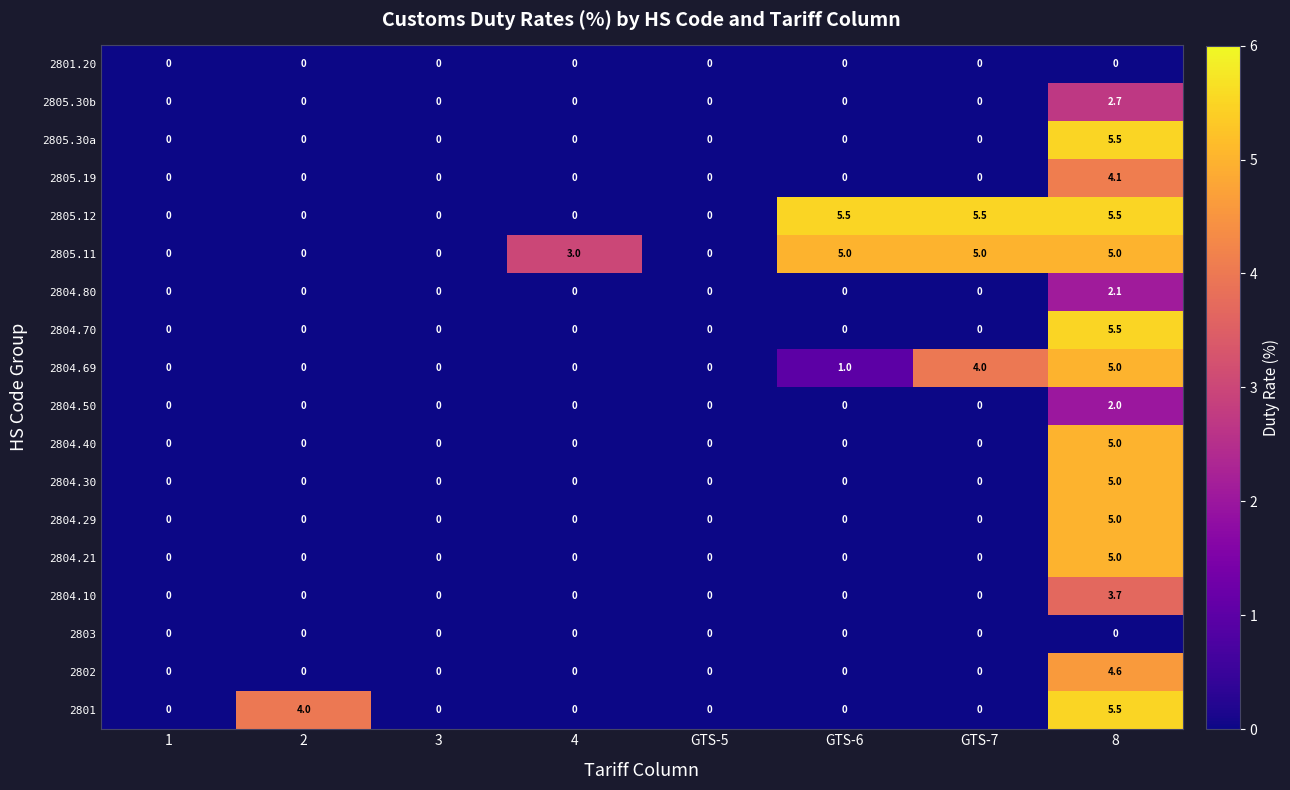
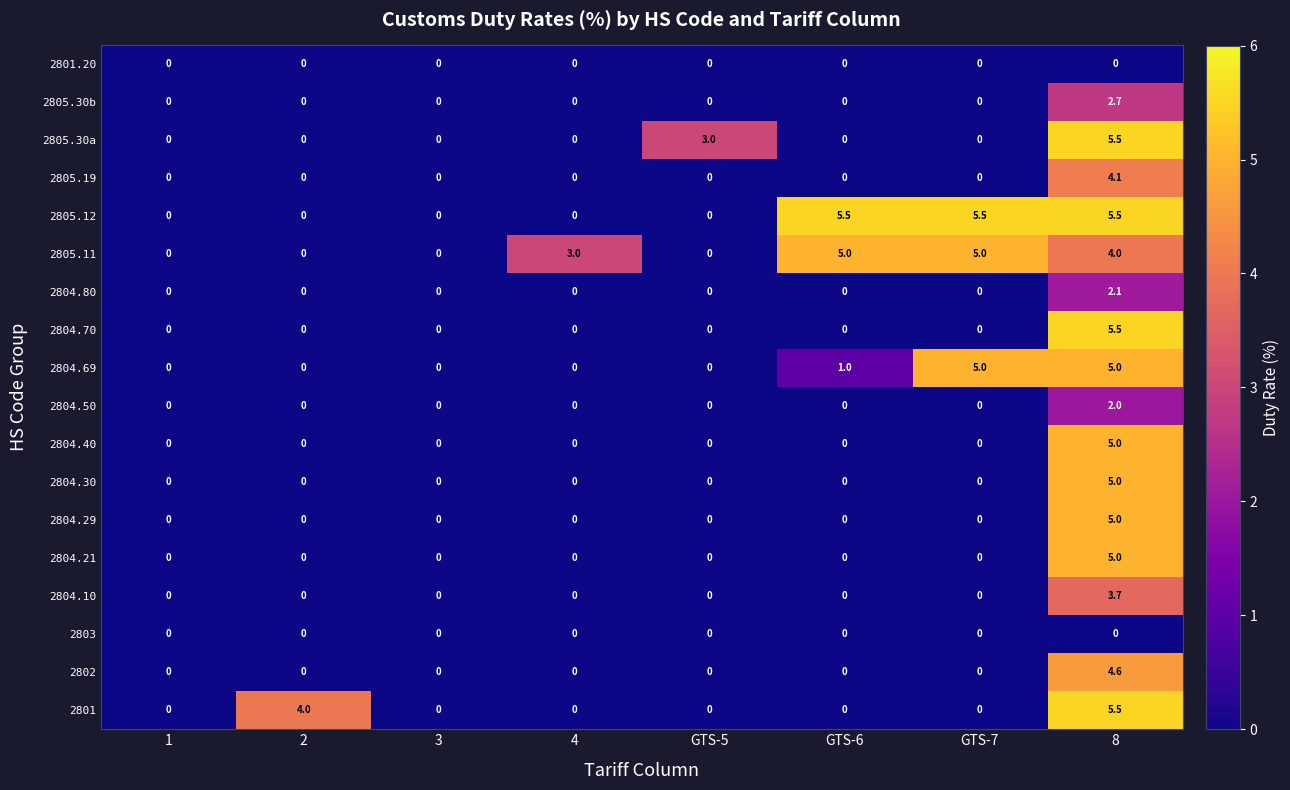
  {
    "2801.20": {
      "1": 0,
      "2": 0,
      "3": 0,
      "4": 0,
      "GTS-5": 0,
      "GTS-6": 0,
      "GTS-7": 0,
      "8": 0
    },
    "2805.30b": {
      "1": 0,
      "2": 0,
      "3": 0,
      "4": 0,
      "GTS-5": 0,
      "GTS-6": 0,
      "GTS-7": 0,
      "8": 2.7
    },
    "2805.30a": {
      "1": 0,
      "2": 0,
      "3": 0,
      "4": 0,
-     "GTS-5": 0,
+     "GTS-5": 3.0,
      "GTS-6": 0,
      "GTS-7": 0,
      "8": 5.5
    },
    "2805.19": {
      "1": 0,
      "2": 0,
      "3": 0,
      "4": 0,
      "GTS-5": 0,
      "GTS-6": 0,
      "GTS-7": 0,
      "8": 4.1
    },
    "2805.12": {
      "1": 0,
      "2": 0,
      "3": 0,
      "4": 0,
      "GTS-5": 0,
      "GTS-6": 5.5,
      "GTS-7": 5.5,
      "8": 5.5
    },
    "2805.11": {
      "1": 0,
      "2": 0,
      "3": 0,
      "4": 3.0,
      "GTS-5": 0,
      "GTS-6": 5.0,
      "GTS-7": 5.0,
-     "8": 5.0
+     "8": 4.0
    },
    "2804.80": {
      "1": 0,
      "2": 0,
      "3": 0,
      "4": 0,
      "GTS-5": 0,
      "GTS-6": 0,
      "GTS-7": 0,
      "8": 2.1
    },
    "2804.70": {
      "1": 0,
      "2": 0,
      "3": 0,
      "4": 0,
      "GTS-5": 0,
      "GTS-6": 0,
      "GTS-7": 0,
      "8": 5.5
    },
    "2804.69": {
      "1": 0,
      "2": 0,
      "3": 0,
      "4": 0,
      "GTS-5": 0,
      "GTS-6": 1.0,
-     "GTS-7": 4.0,
+     "GTS-7": 5.0,
      "8": 5.0
    },
    "2804.50": {
      "1": 0,
      "2": 0,
      "3": 0,
      "4": 0,
      "GTS-5": 0,
      "GTS-6": 0,
      "GTS-7": 0,
      "8": 2.0
    },
    "2804.40": {
      "1": 0,
      "2": 0,
      "3": 0,
      "4": 0,
      "GTS-5": 0,
      "GTS-6": 0,
      "GTS-7": 0,
      "8": 5.0
    },
    "2804.30": {
      "1": 0,
      "2": 0,
      "3": 0,
      "4": 0,
      "GTS-5": 0,
      "GTS-6": 0,
      "GTS-7": 0,
      "8": 5.0
    },
    "2804.29": {
      "1": 0,
      "2": 0,
      "3": 0,
      "4": 0,
      "GTS-5": 0,
      "GTS-6": 0,
      "GTS-7": 0,
      "8": 5.0
    },
    "2804.21": {
      "1": 0,
      "2": 0,
      "3": 0,
      "4": 0,
      "GTS-5": 0,
      "GTS-6": 0,
      "GTS-7": 0,
      "8": 5.0
    },
    "2804.10": {
      "1": 0,
      "2": 0,
      "3": 0,
      "4": 0,
      "GTS-5": 0,
      "GTS-6": 0,
      "GTS-7": 0,
      "8": 3.7
    },
    "2803": {
      "1": 0,
      "2": 0,
      "3": 0,
      "4": 0,
      "GTS-5": 0,
      "GTS-6": 0,
      "GTS-7": 0,
      "8": 0
    },
    "2802": {
      "1": 0,
      "2": 0,
      "3": 0,
      "4": 0,
      "GTS-5": 0,
      "GTS-6": 0,
      "GTS-7": 0,
      "8": 4.6
    },
    "2801": {
      "1": 0,
      "2": 4.0,
      "3": 0,
      "4": 0,
      "GTS-5": 0,
      "GTS-6": 0,
      "GTS-7": 0,
      "8": 5.5
    }
  }
